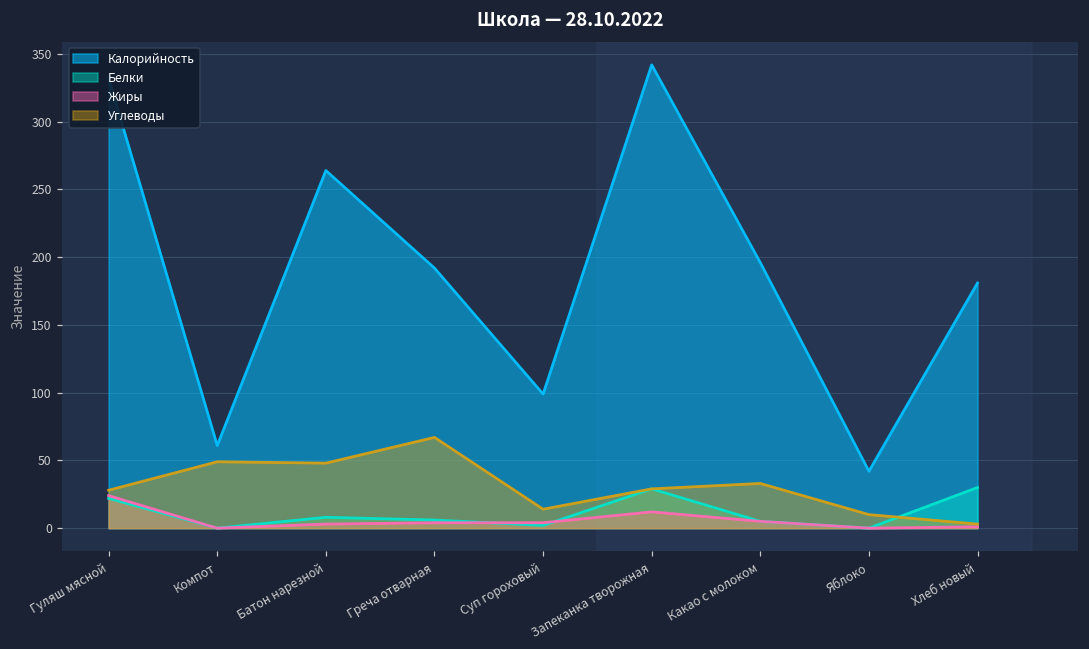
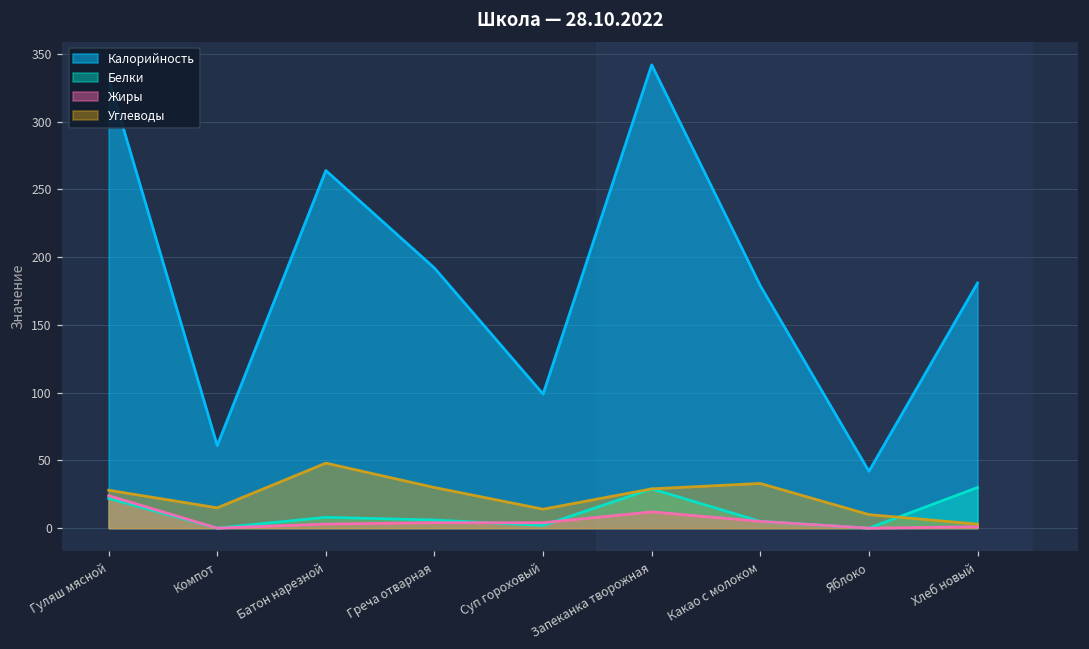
  {
    "Калорийность": {
      "Компот": 61,
      "Батон нарезной": 264,
      "Греча отварная": 192,
      "Суп гороховый": 99,
      "Запеканка творожная": 342,
-     "Какао с молоком": 196,
+     "Какао с молоком": 179,
      "Яблоко": 42,
      "Хлеб новый": 181
    },
    "Белки": {
      "Батон нарезной": 8,
      "Хлеб новый": 30
    },
    "Жиры": {
      "Батон нарезной": 3,
      "Запеканка творожная": 12
    },
    "Углеводы": {
      "Гуляш мясной": 28,
-     "Компот": 49,
+     "Компот": 15,
      "Батон нарезной": 48,
-     "Греча отварная": 67,
+     "Греча отварная": 30,
      "Суп гороховый": 14,
      "Какао с молоком": 33,
      "Яблоко": 10
    }
  }
